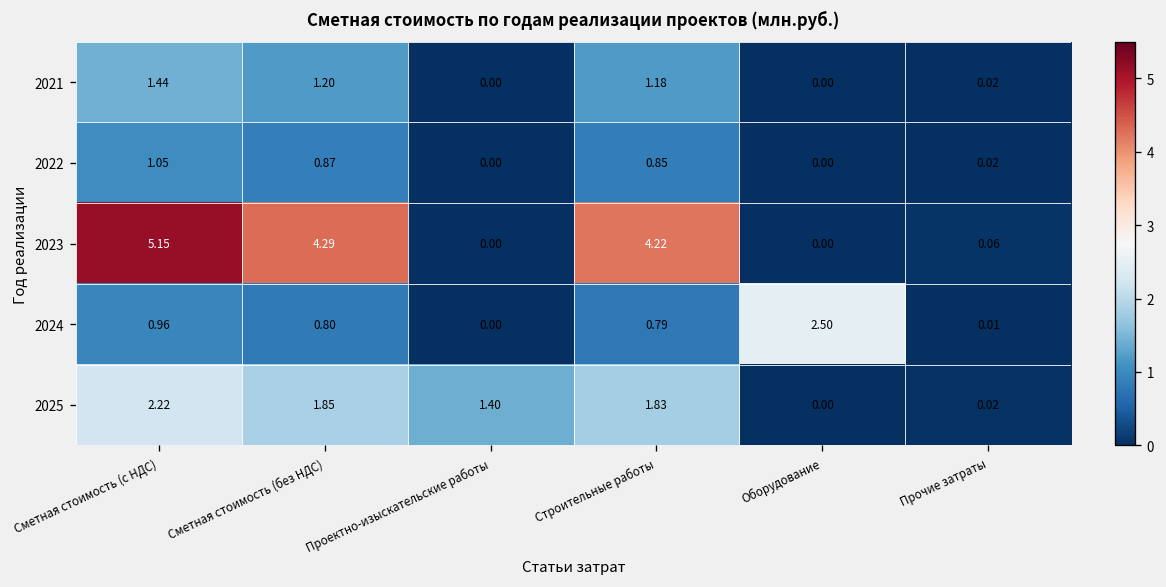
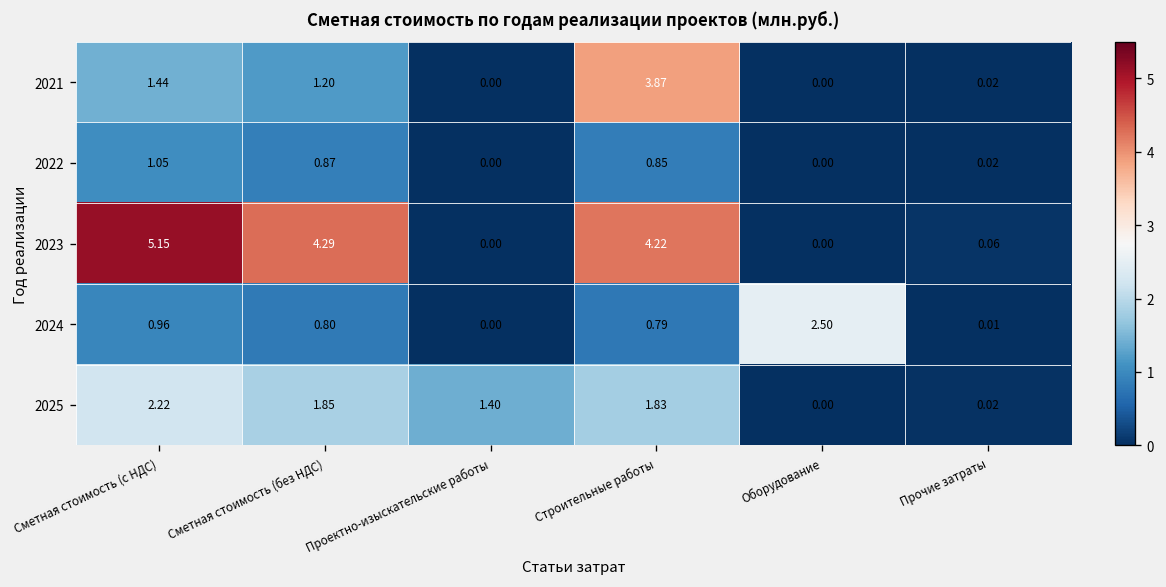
  {
    "2021": {
      "Сметная стоимость (с НДС)": 1.44,
      "Сметная стоимость (без НДС)": 1.20,
      "Проектно-изыскательские работы": 0.00,
-     "Строительные работы": 1.18,
+     "Строительные работы": 3.87,
      "Оборудование": 0.00,
      "Прочие затраты": 0.02
    },
    "2022": {
      "Сметная стоимость (с НДС)": 1.05,
      "Сметная стоимость (без НДС)": 0.87,
      "Проектно-изыскательские работы": 0.00,
      "Строительные работы": 0.85,
      "Оборудование": 0.00,
      "Прочие затраты": 0.02
    },
    "2023": {
      "Сметная стоимость (с НДС)": 5.15,
      "Сметная стоимость (без НДС)": 4.29,
      "Проектно-изыскательские работы": 0.00,
      "Строительные работы": 4.22,
      "Оборудование": 0.00,
      "Прочие затраты": 0.06
    },
    "2024": {
      "Сметная стоимость (с НДС)": 0.96,
      "Сметная стоимость (без НДС)": 0.80,
      "Проектно-изыскательские работы": 0.00,
      "Строительные работы": 0.79,
      "Оборудование": 2.50,
      "Прочие затраты": 0.01
    },
    "2025": {
      "Сметная стоимость (с НДС)": 2.22,
      "Сметная стоимость (без НДС)": 1.85,
      "Проектно-изыскательские работы": 1.40,
      "Строительные работы": 1.83,
      "Оборудование": 0.00,
      "Прочие затраты": 0.02
    }
  }
